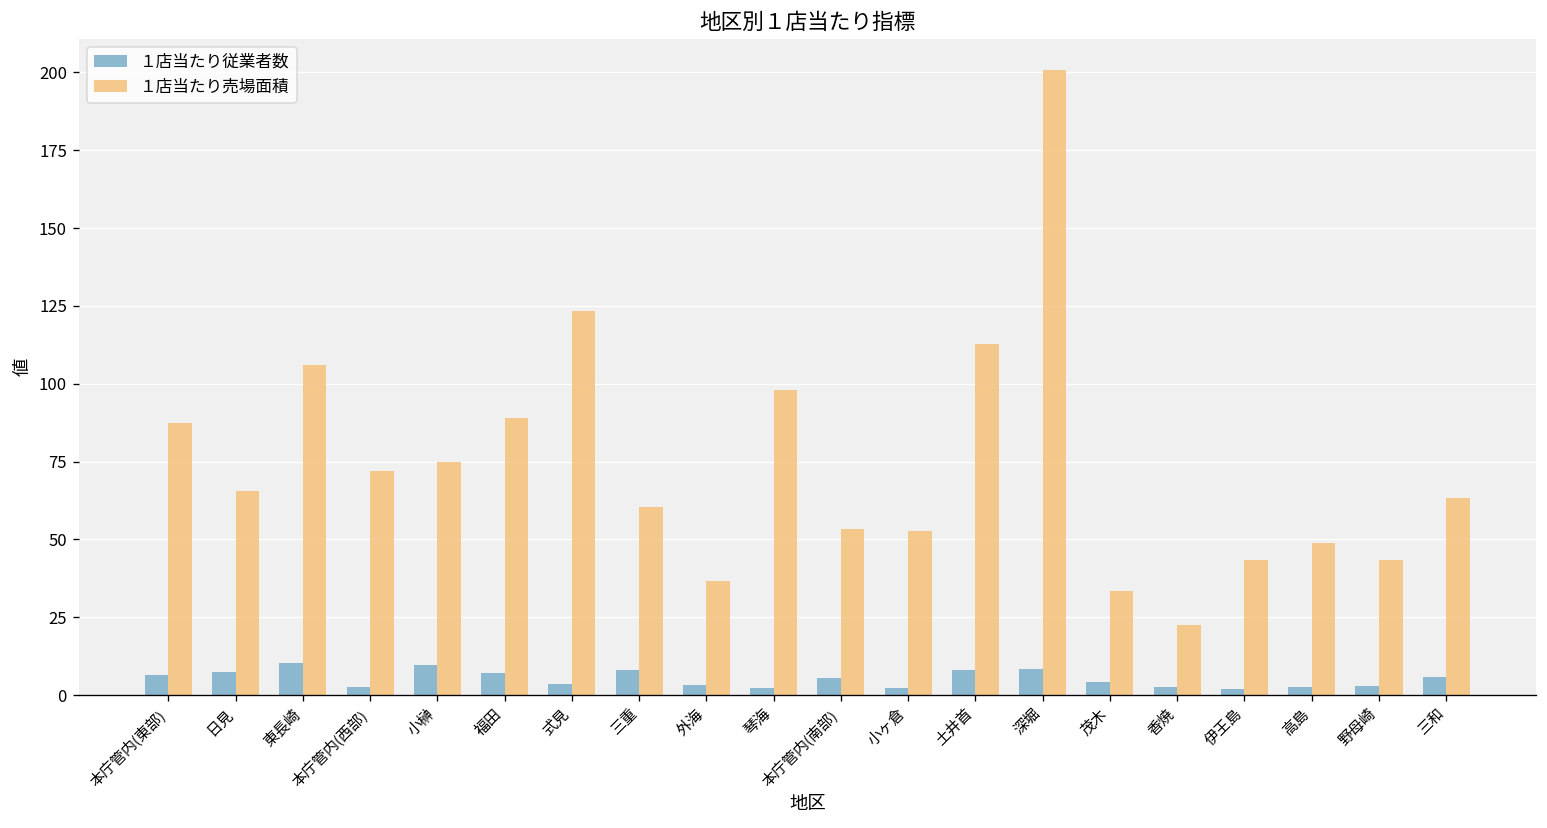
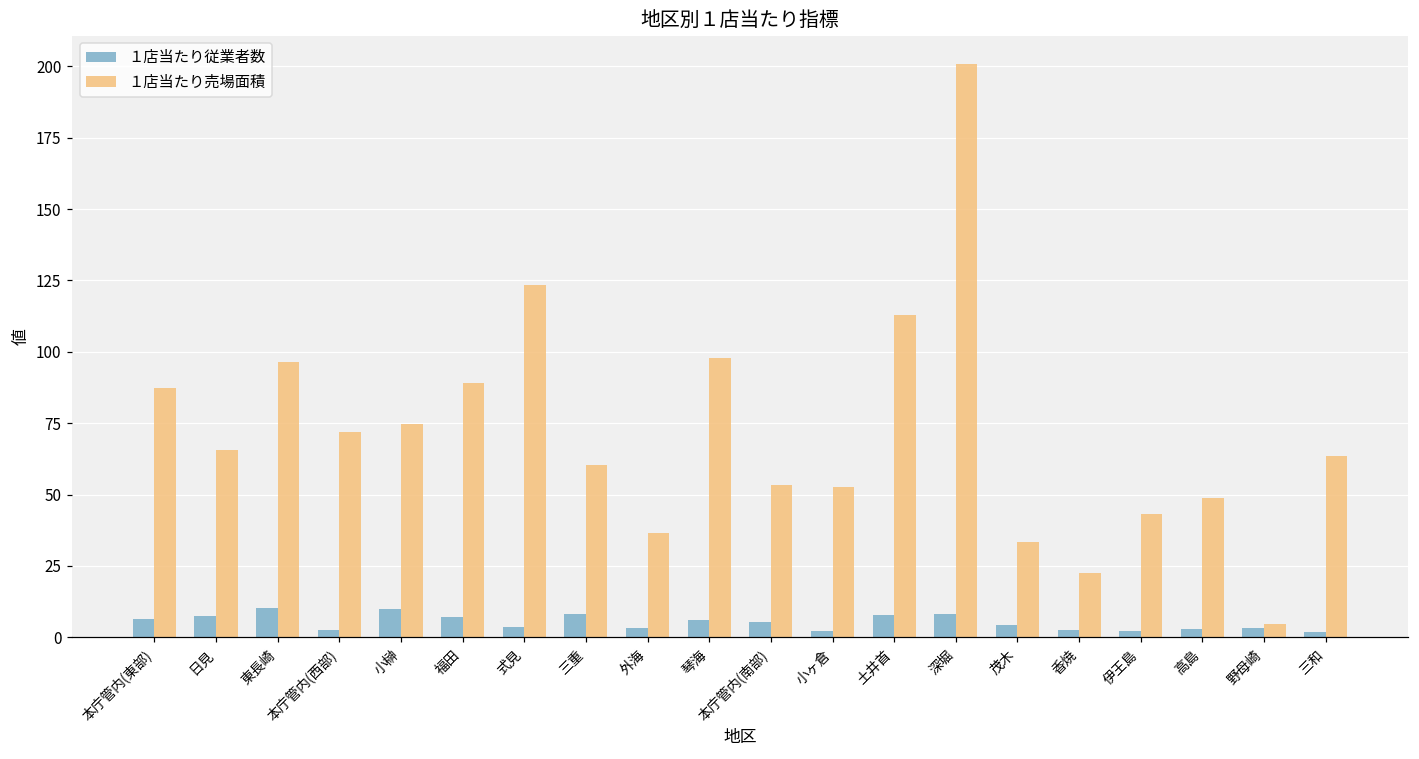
  {
    "１店当たり従業者数": {
      "本庁管内(東部)": 6,
      "日見": 7,
      "東長崎": 10,
      "本庁管内(西部)": 3,
      "小榊": 10,
      "福田": 7,
      "式見": 3,
      "三重": 8,
      "外海": 3,
-     "琴海": 2,
+     "琴海": 6,
      "本庁管内(南部)": 5,
      "小ヶ倉": 2,
      "土井首": 8,
      "深堀": 8,
      "茂木": 4,
      "香焼": 3,
      "伊王島": 2,
      "高島": 3,
      "野母崎": 3,
-     "三和": 6
+     "三和": 2
    },
    "１店当たり売場面積": {
      "本庁管内(東部)": 87,
      "日見": 65,
-     "東長崎": 106,
+     "東長崎": 96,
      "本庁管内(西部)": 72,
      "小榊": 75,
      "福田": 89,
      "式見": 123,
      "三重": 60,
      "外海": 37,
      "琴海": 98,
      "本庁管内(南部)": 53,
      "小ヶ倉": 53,
      "土井首": 113,
      "深堀": 201,
      "茂木": 33,
      "香焼": 23,
      "伊王島": 43,
      "高島": 49,
-     "野母崎": 43,
+     "野母崎": 5,
      "三和": 63
    }
  }
